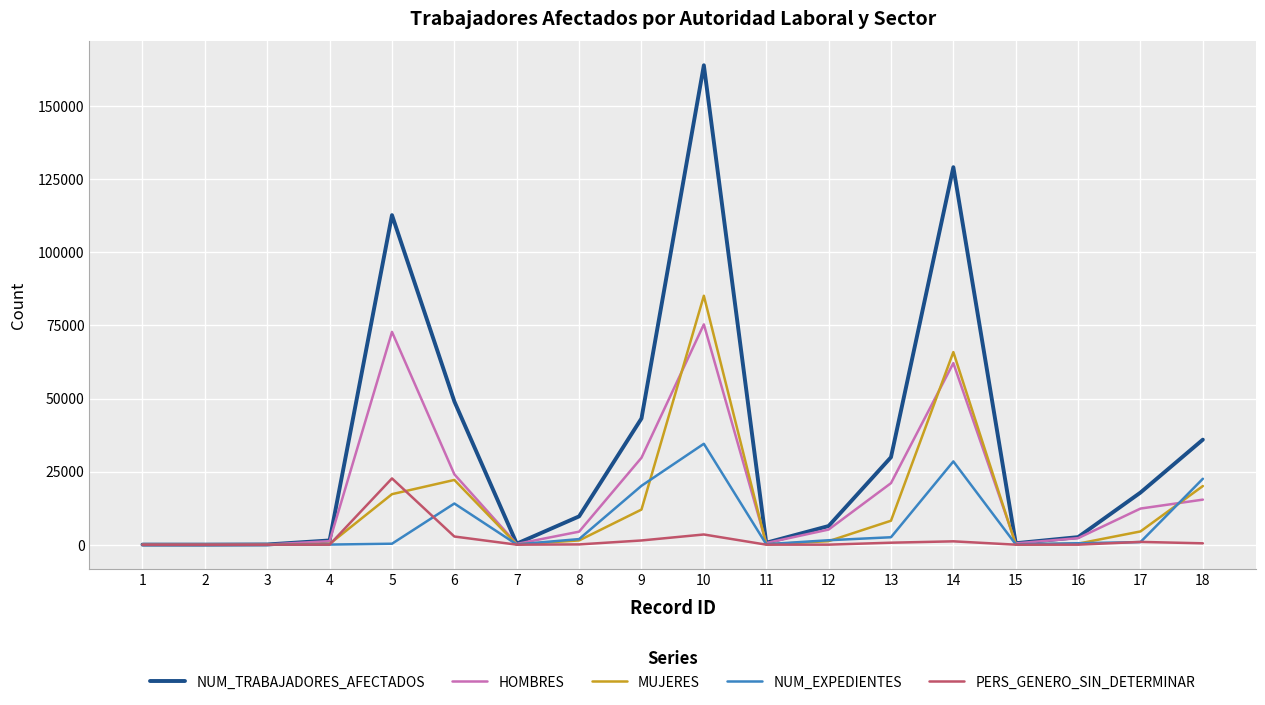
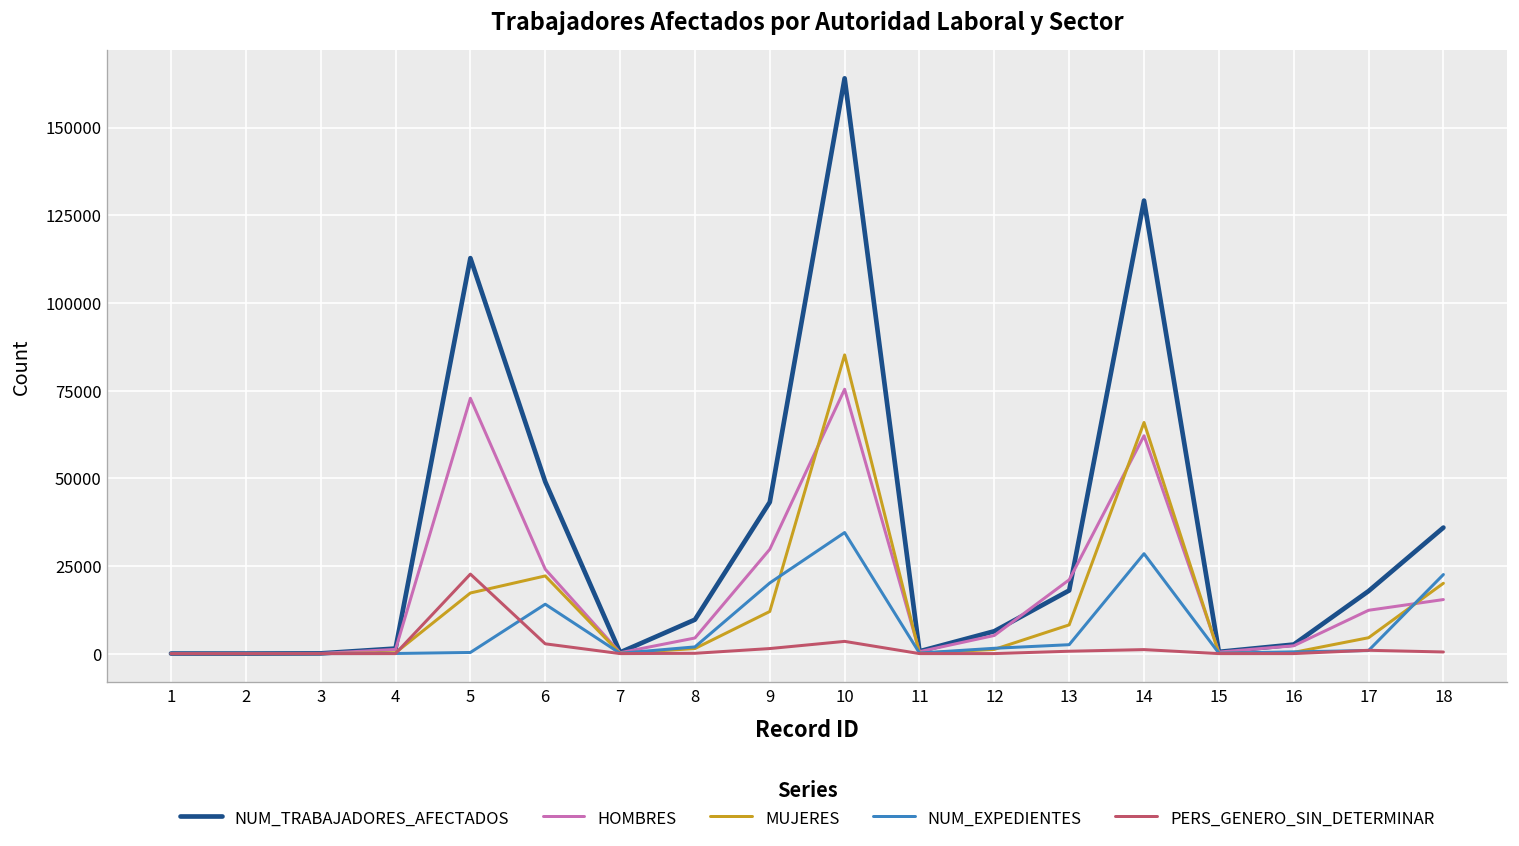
  {
    "NUM_TRABAJADORES_AFECTADOS": {
      "5": 113000,
      "6": 49000,
      "8": 10000,
      "9": 43000,
      "10": 164000,
      "12": 6000,
-     "13": 30000,
+     "13": 18000,
      "14": 129000,
      "17": 18000,
      "18": 36000
    },
    "HOMBRES": {
      "5": 73000,
      "6": 24000,
      "8": 4000,
      "9": 30000,
      "10": 75000,
      "12": 5000,
      "13": 21000,
      "14": 62000,
      "17": 12000,
      "18": 15000
    },
    "MUJERES": {
      "5": 17000,
      "6": 22000,
      "9": 12000,
      "10": 85000,
      "13": 8000,
      "14": 66000,
      "17": 5000,
      "18": 20000
    },
    "NUM_EXPEDIENTES": {
      "5": 0,
      "6": 14000,
      "9": 20000,
      "10": 35000,
      "13": 3000,
      "14": 28000,
      "18": 23000
    },
    "PERS_GENERO_SIN_DETERMINAR": {
      "5": 23000,
      "6": 3000,
      "8": 0,
      "9": 1000,
      "10": 3000,
      "12": 0,
      "13": 1000,
      "14": 1000,
      "18": 0
    }
  }
